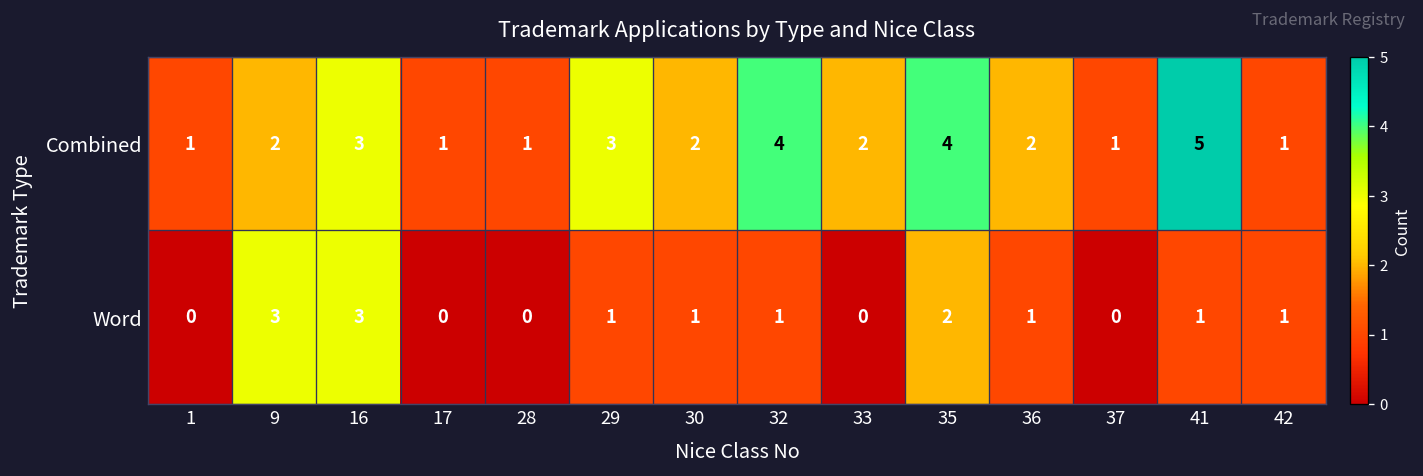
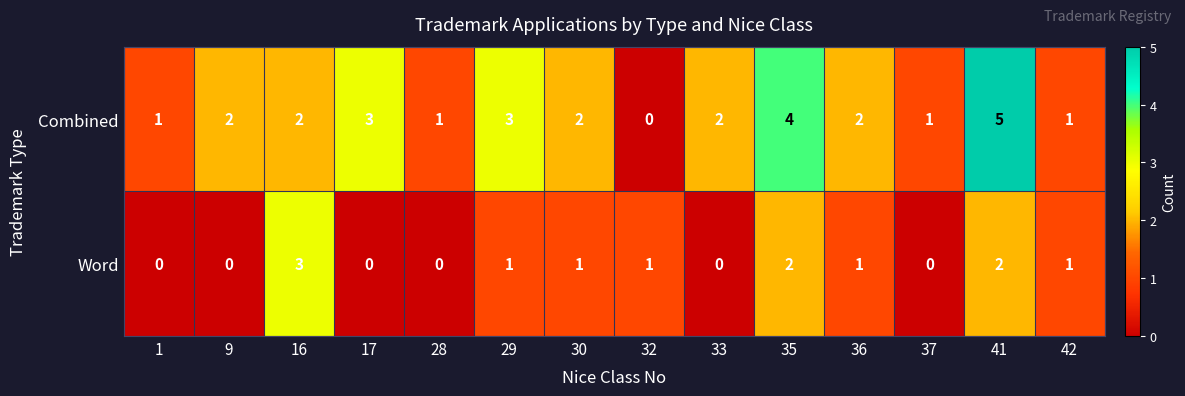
  {
    "Combined": {
      "1": 1,
      "9": 2,
-     "16": 3,
-     "17": 1,
+     "16": 2,
+     "17": 3,
      "28": 1,
      "29": 3,
      "30": 2,
-     "32": 4,
+     "32": 0,
      "33": 2,
      "35": 4,
      "36": 2,
      "37": 1,
      "41": 5,
      "42": 1
    },
    "Word": {
      "1": 0,
-     "9": 3,
+     "9": 0,
      "16": 3,
      "17": 0,
      "28": 0,
      "29": 1,
      "30": 1,
      "32": 1,
      "33": 0,
      "35": 2,
      "36": 1,
      "37": 0,
-     "41": 1,
+     "41": 2,
      "42": 1
    }
  }
